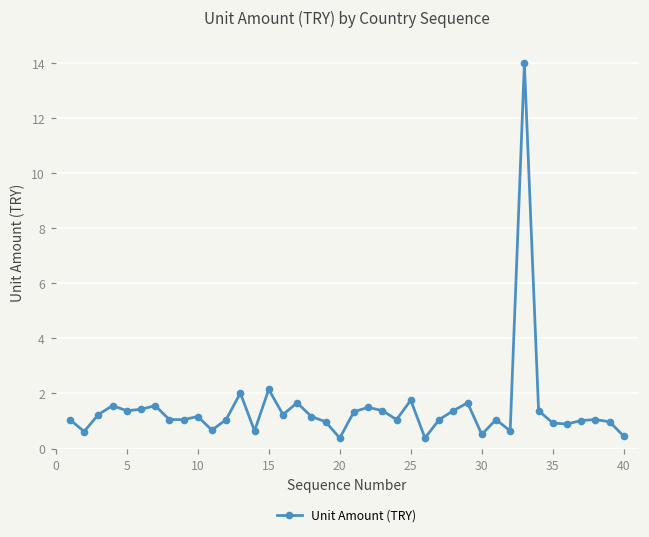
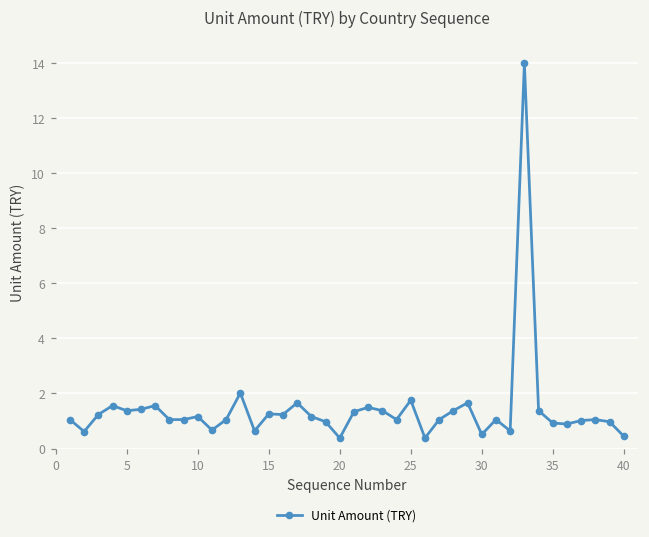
  {
    "5": 1.4,
    "10": 1.2,
-   "15": 2.1,
+   "15": 1.3,
    "20": 0.4,
    "25": 1.8,
    "30": 0.5,
    "35": 0.9,
    "40": 0.4
  }
